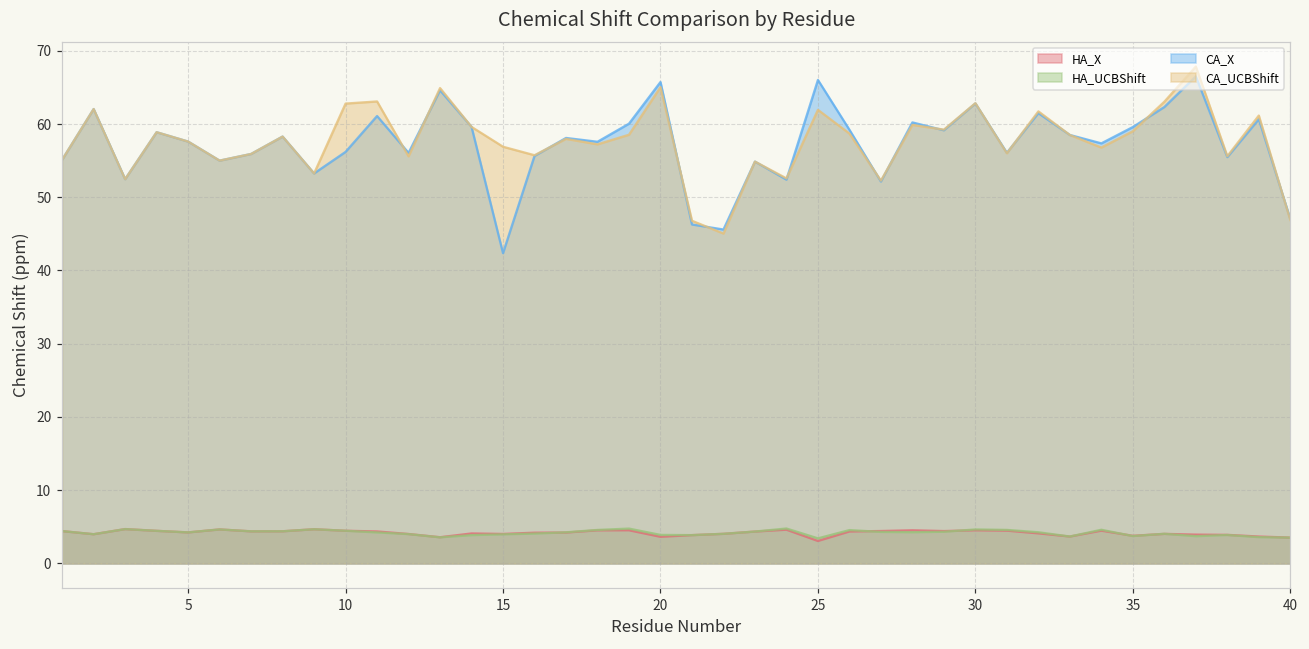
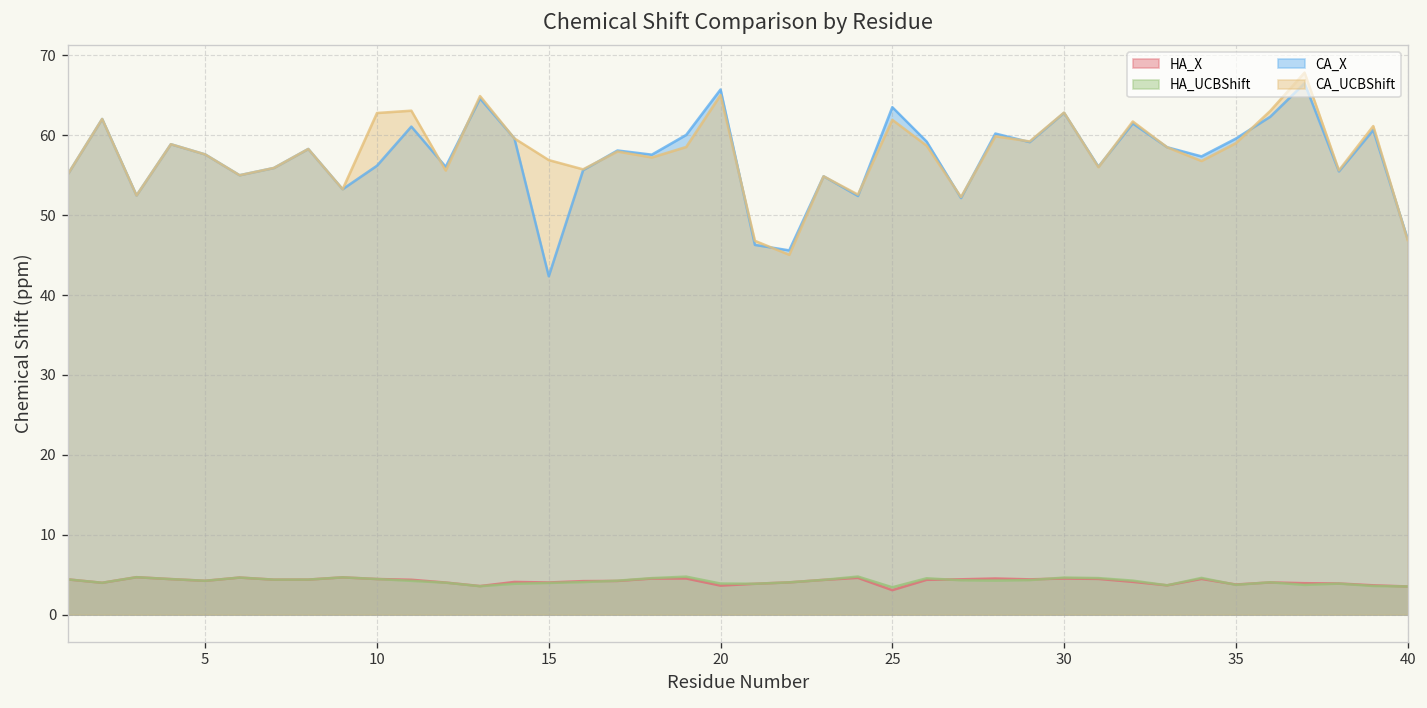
  {
    "CA_X": {
      "10": 56,
      "15": 42,
      "20": 66,
-     "25": 66,
+     "25": 64,
      "35": 60
    }
  }
